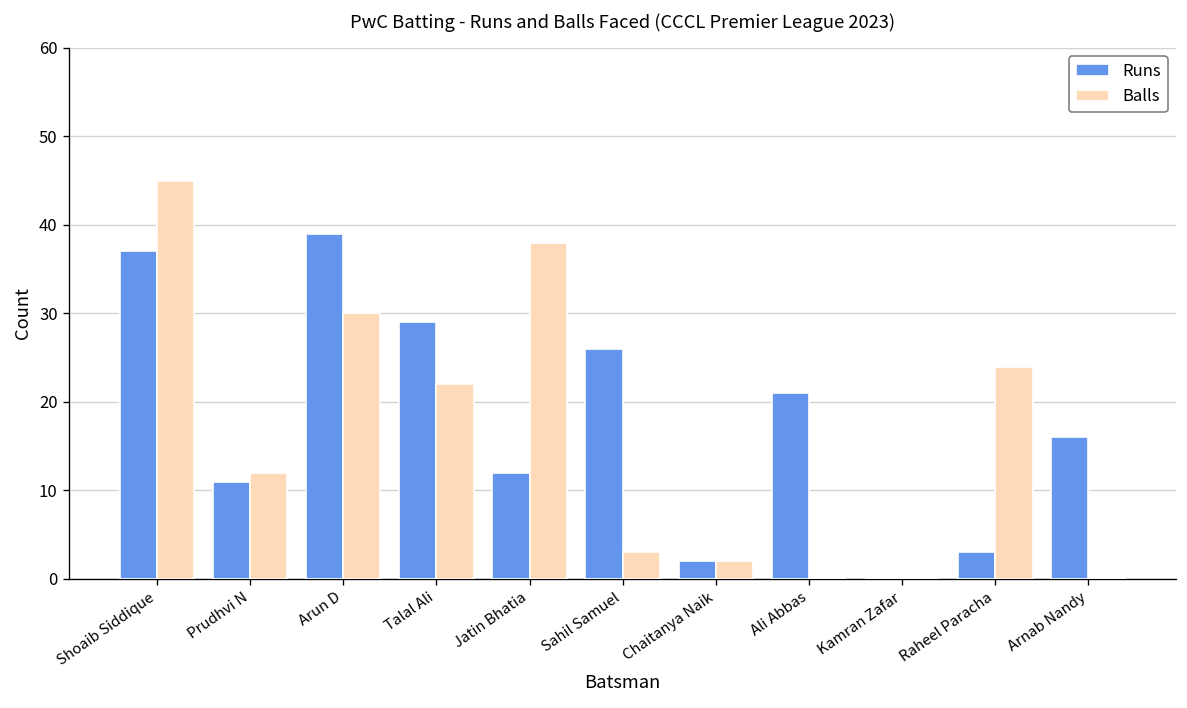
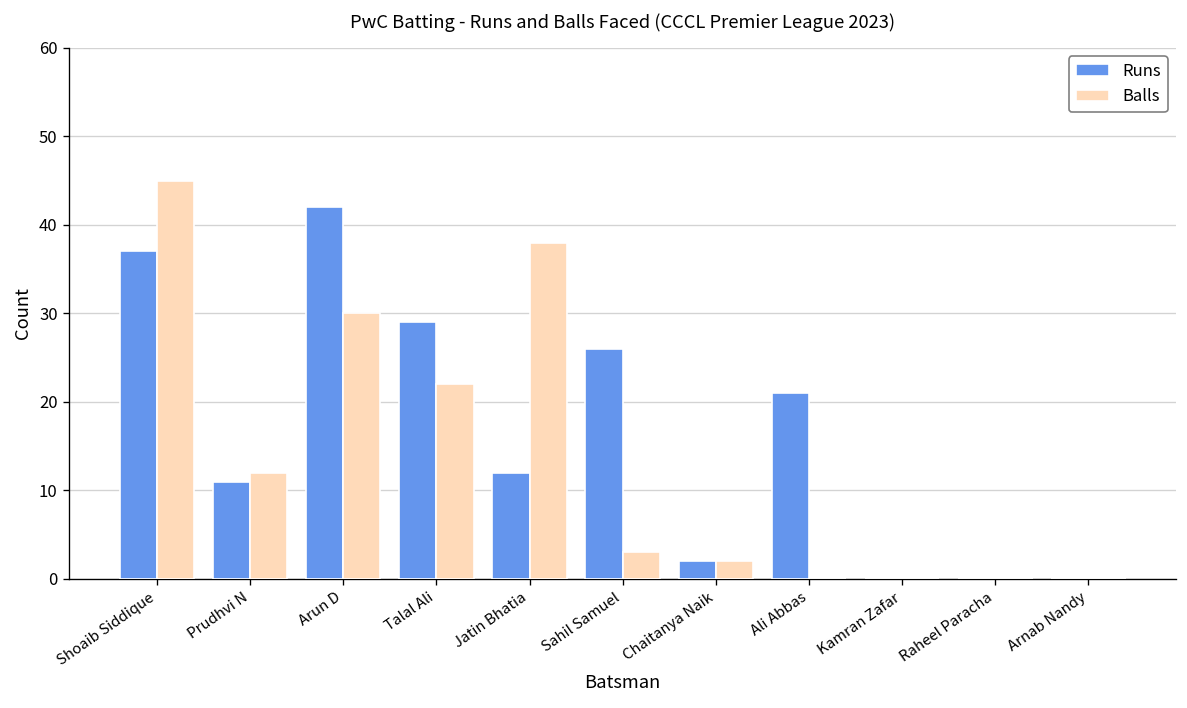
  {
    "Runs": {
      "Shoaib Siddique": 37,
      "Prudhvi N": 11,
-     "Arun D": 39,
+     "Arun D": 42,
      "Talal Ali": 29,
      "Jatin Bhatia": 12,
      "Sahil Samuel": 26,
      "Chaitanya Naik": 2,
      "Ali Abbas": 21,
      "Kamran Zafar": 0,
-     "Raheel Paracha": 3,
-     "Arnab Nandy": 16
+     "Raheel Paracha": 0,
+     "Arnab Nandy": 0
    },
    "Balls": {
      "Shoaib Siddique": 45,
      "Prudhvi N": 12,
      "Arun D": 30,
      "Talal Ali": 22,
      "Jatin Bhatia": 38,
      "Sahil Samuel": 3,
      "Chaitanya Naik": 2,
      "Ali Abbas": 0,
      "Kamran Zafar": 0,
-     "Raheel Paracha": 24,
+     "Raheel Paracha": 0,
      "Arnab Nandy": 0
    }
  }
